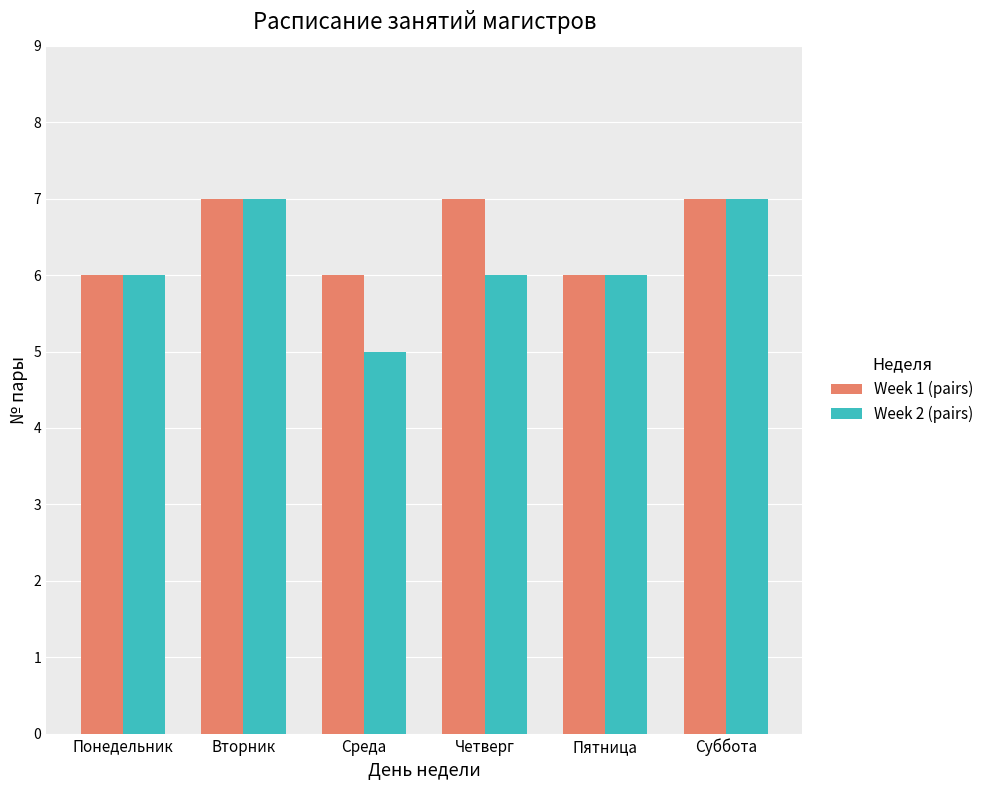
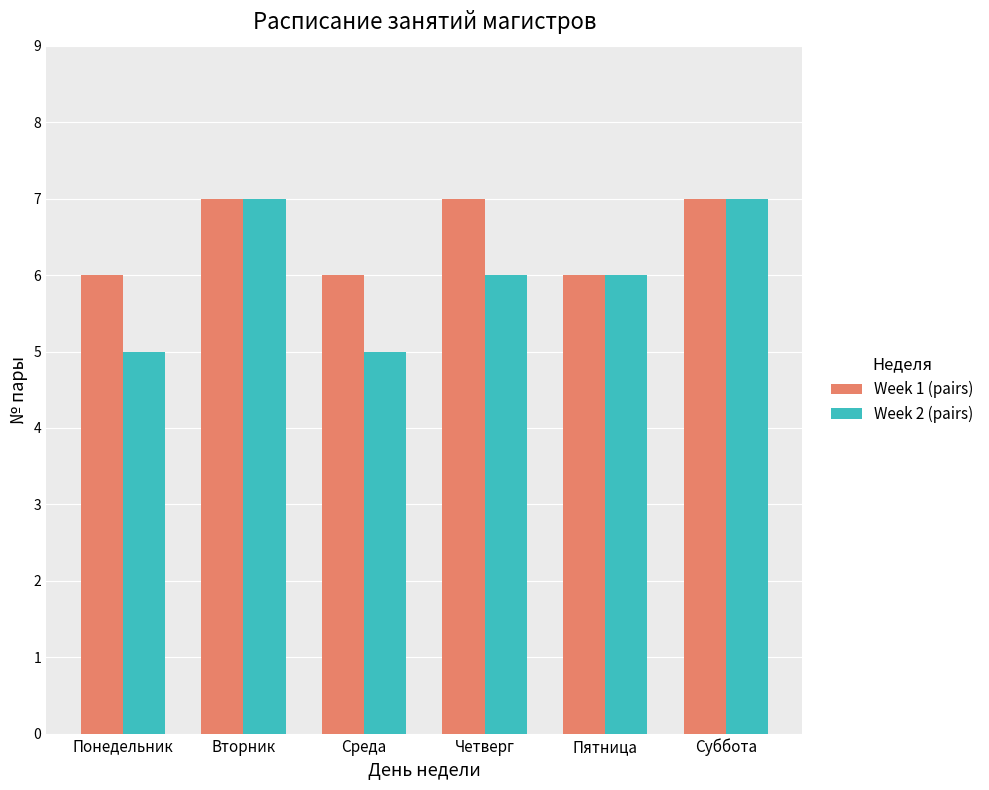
  {
    "Week 1 (pairs)": {
      "Понедельник": 6,
      "Вторник": 7,
      "Среда": 6,
      "Четверг": 7,
      "Пятница": 6,
      "Суббота": 7
    },
    "Week 2 (pairs)": {
-     "Понедельник": 6,
+     "Понедельник": 5,
      "Вторник": 7,
      "Среда": 5,
      "Четверг": 6,
      "Пятница": 6,
      "Суббота": 7
    }
  }
